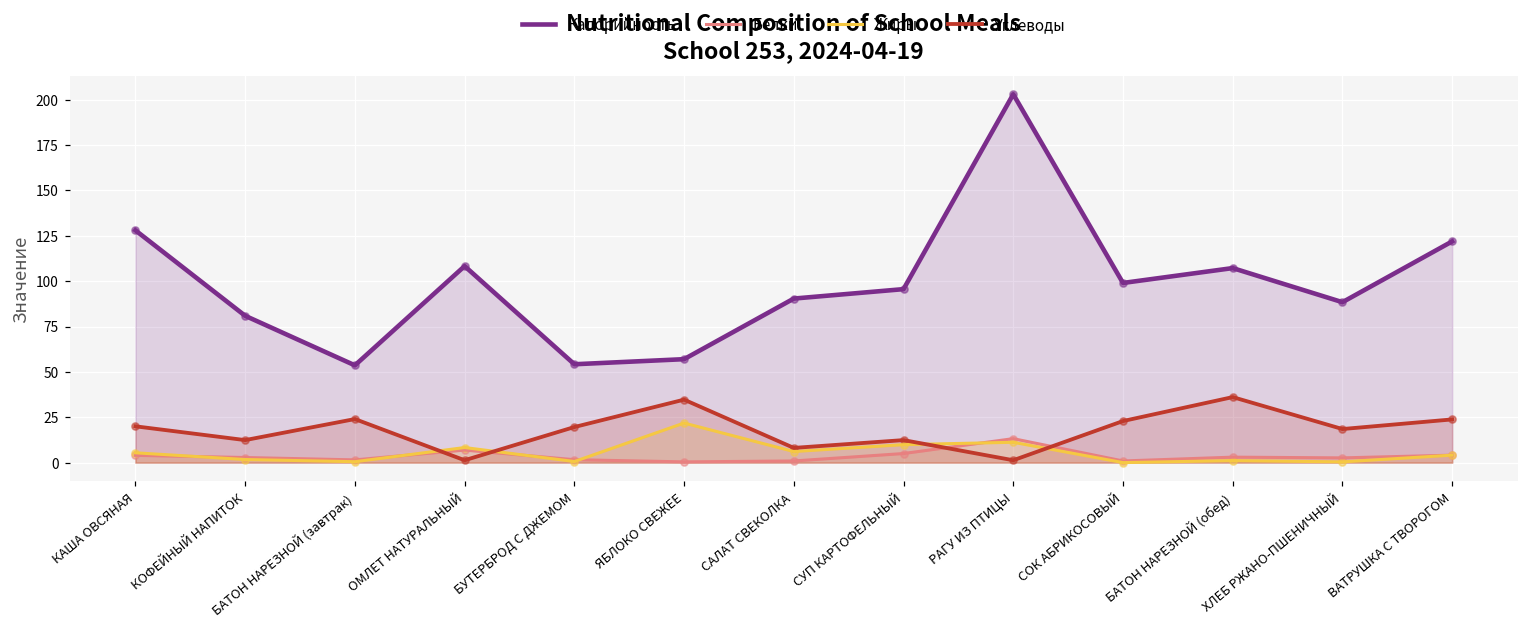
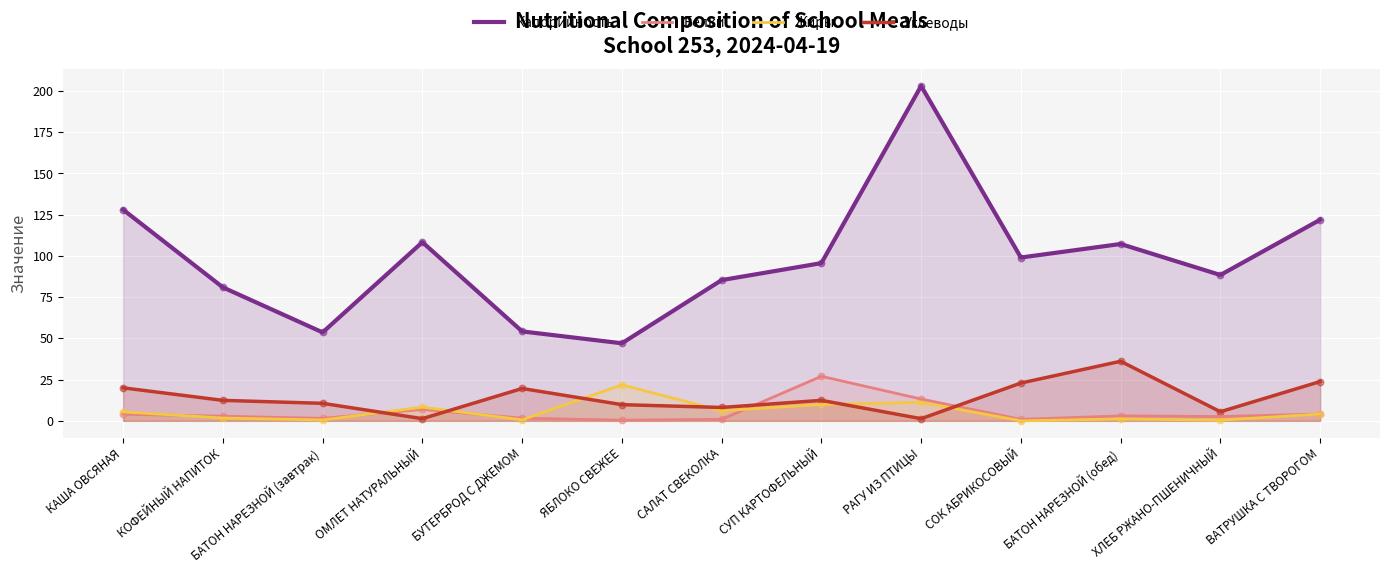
  {
    "Калорийность": {
      "КАША ОВСЯНАЯ": 128,
      "КОФЕЙНЫЙ НАПИТОК": 81,
      "БАТОН НАРЕЗНОЙ (завтрак)": 54,
      "ОМЛЕТ НАТУРАЛЬНЫЙ": 108,
      "БУТЕРБРОД С ДЖЕМОМ": 54,
-     "ЯБЛОКО СВЕЖЕЕ": 57,
-     "САЛАТ СВЕКОЛКА": 90,
+     "ЯБЛОКО СВЕЖЕЕ": 47,
+     "САЛАТ СВЕКОЛКА": 85,
      "СУП КАРТОФЕЛЬНЫЙ": 96,
      "РАГУ ИЗ ПТИЦЫ": 203,
      "СОК АБРИКОСОВЫЙ": 99,
      "БАТОН НАРЕЗНОЙ (обед)": 107,
      "ХЛЕБ РЖАНО-ПШЕНИЧНЫЙ": 88,
      "ВАТРУШКА С ТВОРОГОМ": 122
    },
    "Белки": {
      "ЯБЛОКО СВЕЖЕЕ": 0,
      "САЛАТ СВЕКОЛКА": 1,
-     "СУП КАРТОФЕЛЬНЫЙ": 5,
+     "СУП КАРТОФЕЛЬНЫЙ": 27,
      "РАГУ ИЗ ПТИЦЫ": 13,
      "БАТОН НАРЕЗНОЙ (обед)": 3,
      "ХЛЕБ РЖАНО-ПШЕНИЧНЫЙ": 3
    },
    "Жиры": {
      "ЯБЛОКО СВЕЖЕЕ": 22,
      "САЛАТ СВЕКОЛКА": 6,
      "СУП КАРТОФЕЛЬНЫЙ": 10,
      "РАГУ ИЗ ПТИЦЫ": 11,
      "БАТОН НАРЕЗНОЙ (обед)": 1,
      "ХЛЕБ РЖАНО-ПШЕНИЧНЫЙ": 0
    },
    "Углеводы": {
      "КАША ОВСЯНАЯ": 20,
      "КОФЕЙНЫЙ НАПИТОК": 12,
-     "БАТОН НАРЕЗНОЙ (завтрак)": 24,
+     "БАТОН НАРЕЗНОЙ (завтрак)": 11,
      "ОМЛЕТ НАТУРАЛЬНЫЙ": 1,
      "БУТЕРБРОД С ДЖЕМОМ": 20,
-     "ЯБЛОКО СВЕЖЕЕ": 35,
+     "ЯБЛОКО СВЕЖЕЕ": 10,
      "САЛАТ СВЕКОЛКА": 8,
      "СУП КАРТОФЕЛЬНЫЙ": 12,
      "РАГУ ИЗ ПТИЦЫ": 1,
      "СОК АБРИКОСОВЫЙ": 23,
      "БАТОН НАРЕЗНОЙ (обед)": 36,
-     "ХЛЕБ РЖАНО-ПШЕНИЧНЫЙ": 19,
+     "ХЛЕБ РЖАНО-ПШЕНИЧНЫЙ": 6,
      "ВАТРУШКА С ТВОРОГОМ": 24
    }
  }
